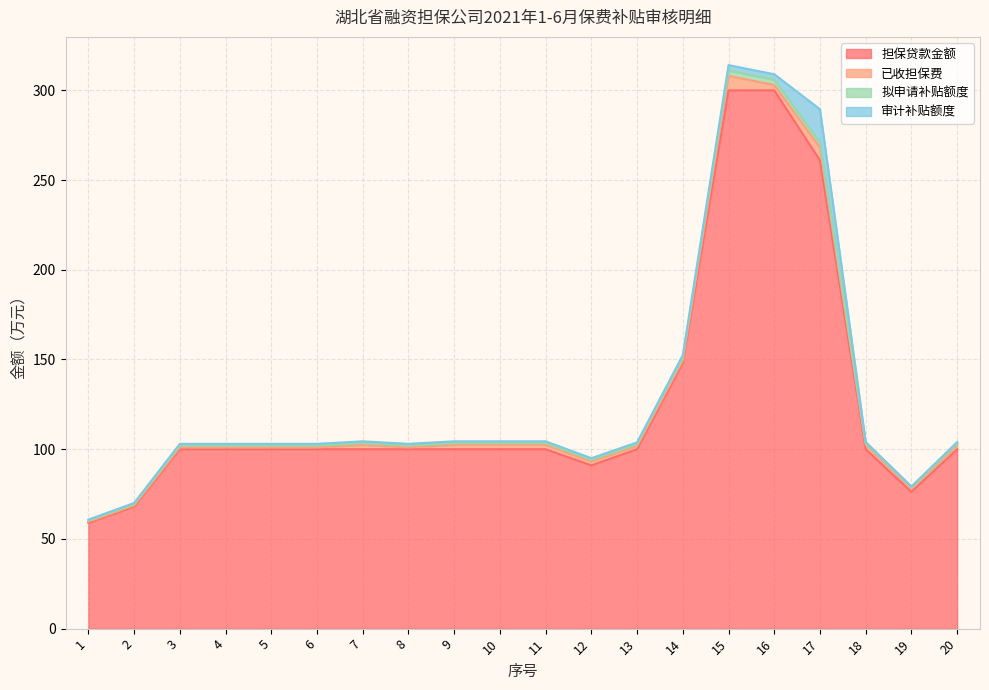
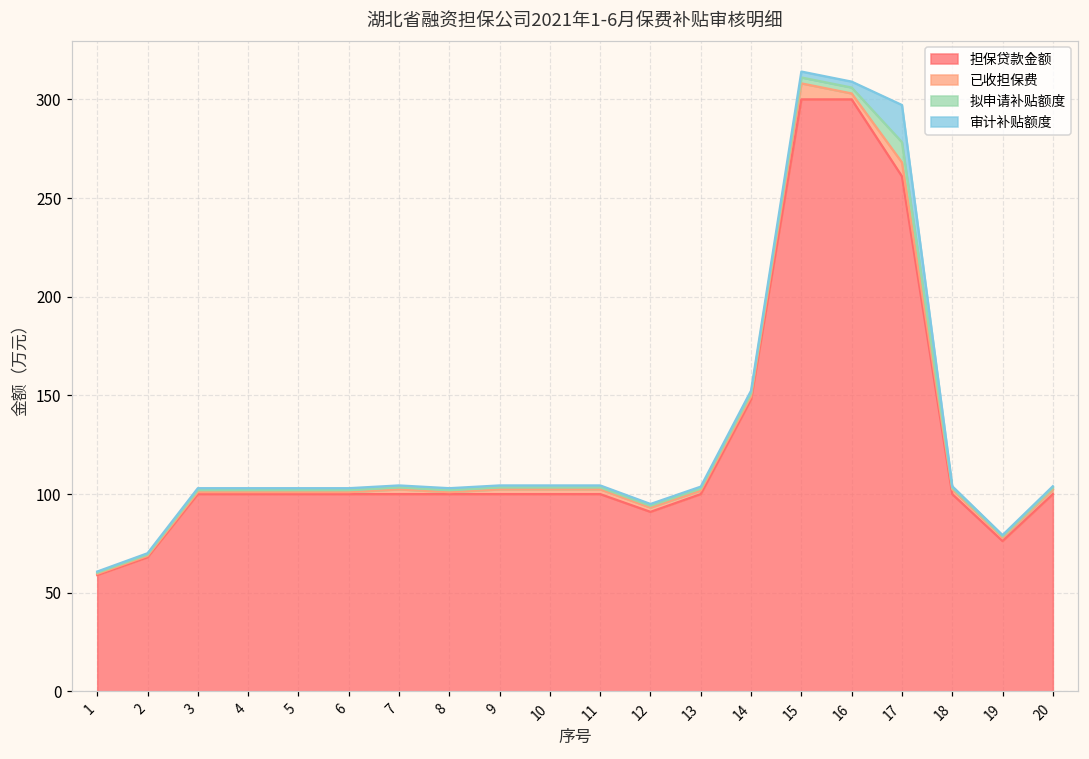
  {
    "拟申请补贴额度": {
      "14": 1,
      "15": 3,
      "16": 3,
-     "17": 3
+     "17": 10
    },
    "审计补贴额度": {
      "14": 1,
      "15": 3,
      "16": 3,
      "17": 19
    }
  }
